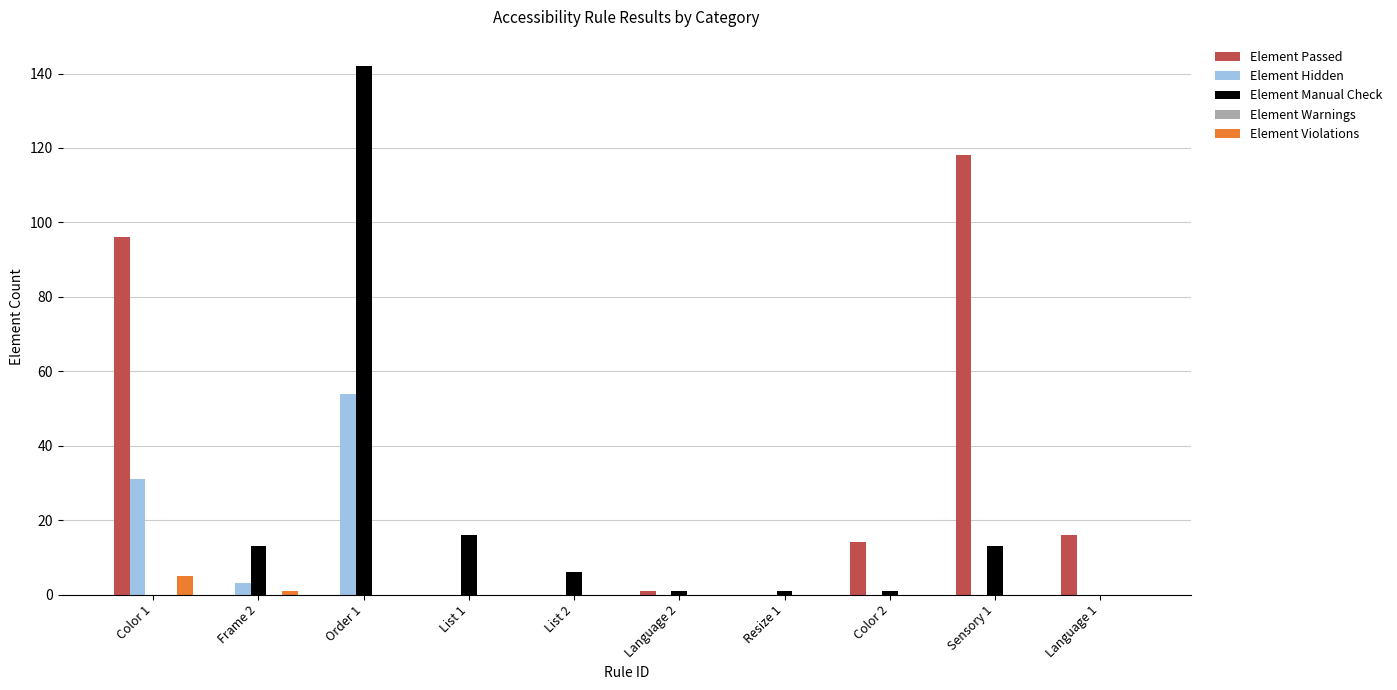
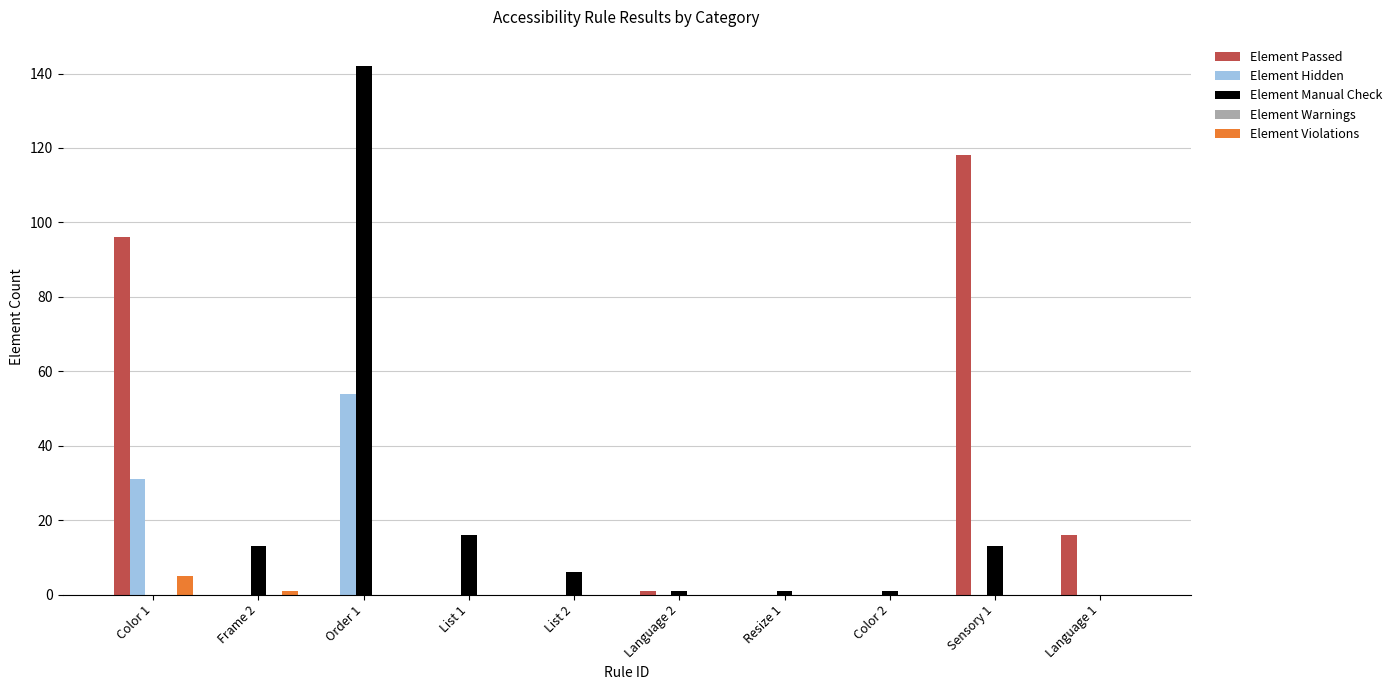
  {
    "Element Passed": {
      "Color 1": 96,
      "Frame 2": 0,
      "Order 1": 0,
      "List 1": 0,
      "List 2": 0,
      "Language 2": 1,
      "Resize 1": 0,
-     "Color 2": 14,
+     "Color 2": 0,
      "Sensory 1": 118,
      "Language 1": 16
    },
    "Element Hidden": {
      "Color 1": 31,
-     "Frame 2": 3,
+     "Frame 2": 0,
      "Order 1": 54,
      "List 1": 0,
      "List 2": 0,
      "Language 2": 0,
      "Resize 1": 0,
      "Color 2": 0,
      "Sensory 1": 0,
      "Language 1": 0
    },
    "Element Manual Check": {
      "Color 1": 0,
      "Frame 2": 13,
      "Order 1": 142,
      "List 1": 16,
      "List 2": 6,
      "Language 2": 1,
      "Resize 1": 1,
      "Color 2": 1,
      "Sensory 1": 13,
      "Language 1": 0
    },
    "Element Warnings": {
      "Color 1": 0,
      "Frame 2": 0,
      "Order 1": 0,
      "List 1": 0,
      "List 2": 0,
      "Language 2": 0,
      "Resize 1": 0,
      "Color 2": 0,
      "Sensory 1": 0,
      "Language 1": 0
    },
    "Element Violations": {
      "Color 1": 5,
      "Frame 2": 1,
      "Order 1": 0,
      "List 1": 0,
      "List 2": 0,
      "Language 2": 0,
      "Resize 1": 0,
      "Color 2": 0,
      "Sensory 1": 0,
      "Language 1": 0
    }
  }
